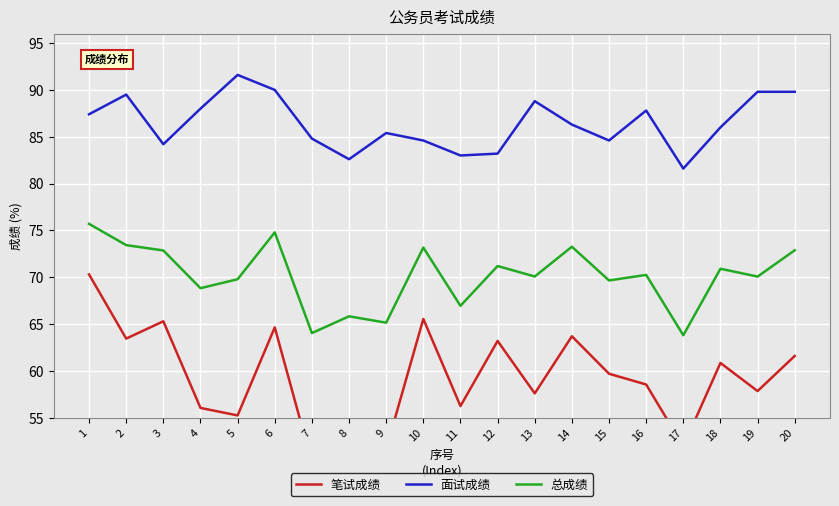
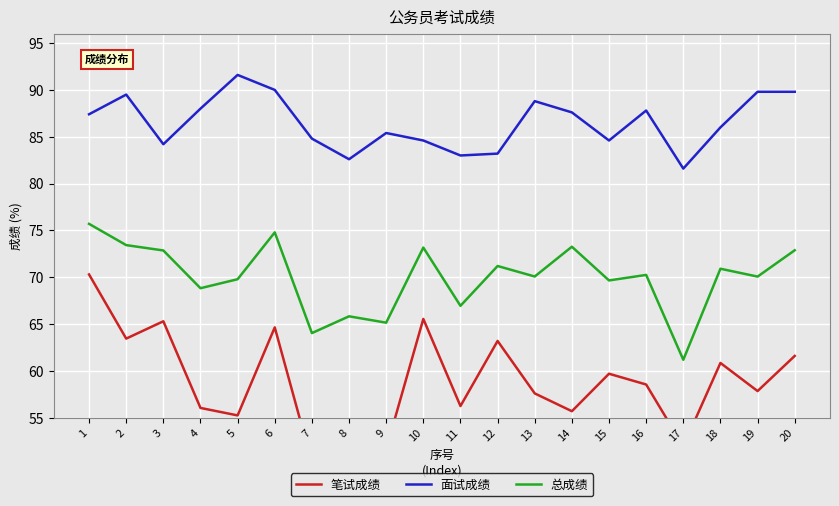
  {
    "笔试成绩": {
      "1": 70,
      "2": 63,
      "3": 65,
      "4": 56,
      "5": 55,
      "6": 65,
      "10": 66,
      "11": 56,
      "12": 63,
      "13": 58,
-     "14": 64,
+     "14": 56,
      "15": 60,
      "16": 59,
      "18": 61,
      "19": 58,
      "20": 62
    },
    "面试成绩": {
      "1": 87,
      "2": 90,
      "3": 84,
      "4": 88,
      "5": 92,
      "6": 90,
      "7": 85,
      "8": 83,
      "9": 85,
      "10": 85,
      "11": 83,
      "12": 83,
      "13": 89,
-     "14": 86,
+     "14": 88,
      "15": 85,
      "16": 88,
      "17": 82,
      "18": 86,
      "19": 90,
      "20": 90
    },
    "总成绩": {
      "1": 76,
      "2": 73,
      "3": 73,
      "4": 69,
      "5": 70,
      "6": 75,
      "7": 64,
      "8": 66,
      "9": 65,
      "10": 73,
      "11": 67,
      "12": 71,
      "13": 70,
      "14": 73,
      "15": 70,
      "16": 70,
-     "17": 64,
+     "17": 61,
      "18": 71,
      "19": 70,
      "20": 73
    }
  }
